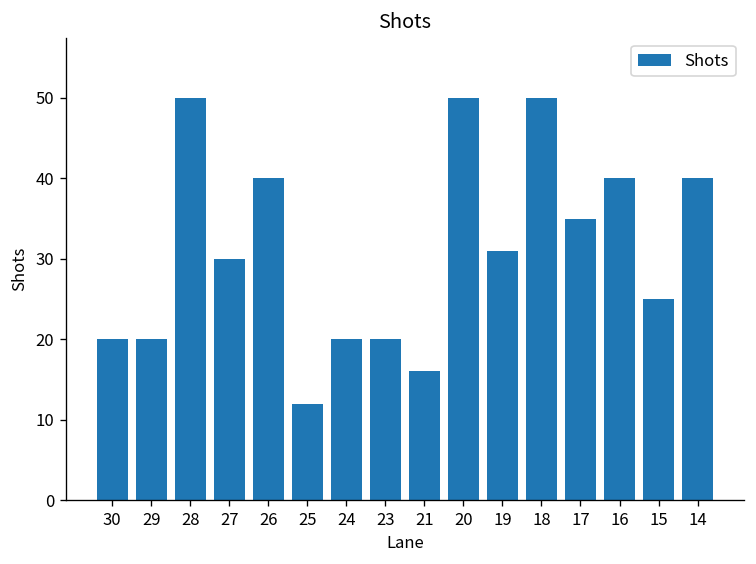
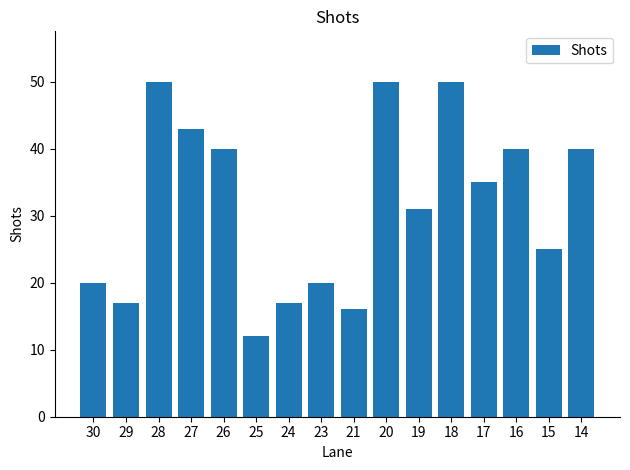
  {
    "30": 20,
-   "29": 20,
+   "29": 17,
    "28": 50,
-   "27": 30,
+   "27": 43,
    "26": 40,
    "25": 12,
-   "24": 20,
+   "24": 17,
    "23": 20,
    "21": 16,
    "20": 50,
    "19": 31,
    "18": 50,
    "17": 35,
    "16": 40,
    "15": 25,
    "14": 40
  }
